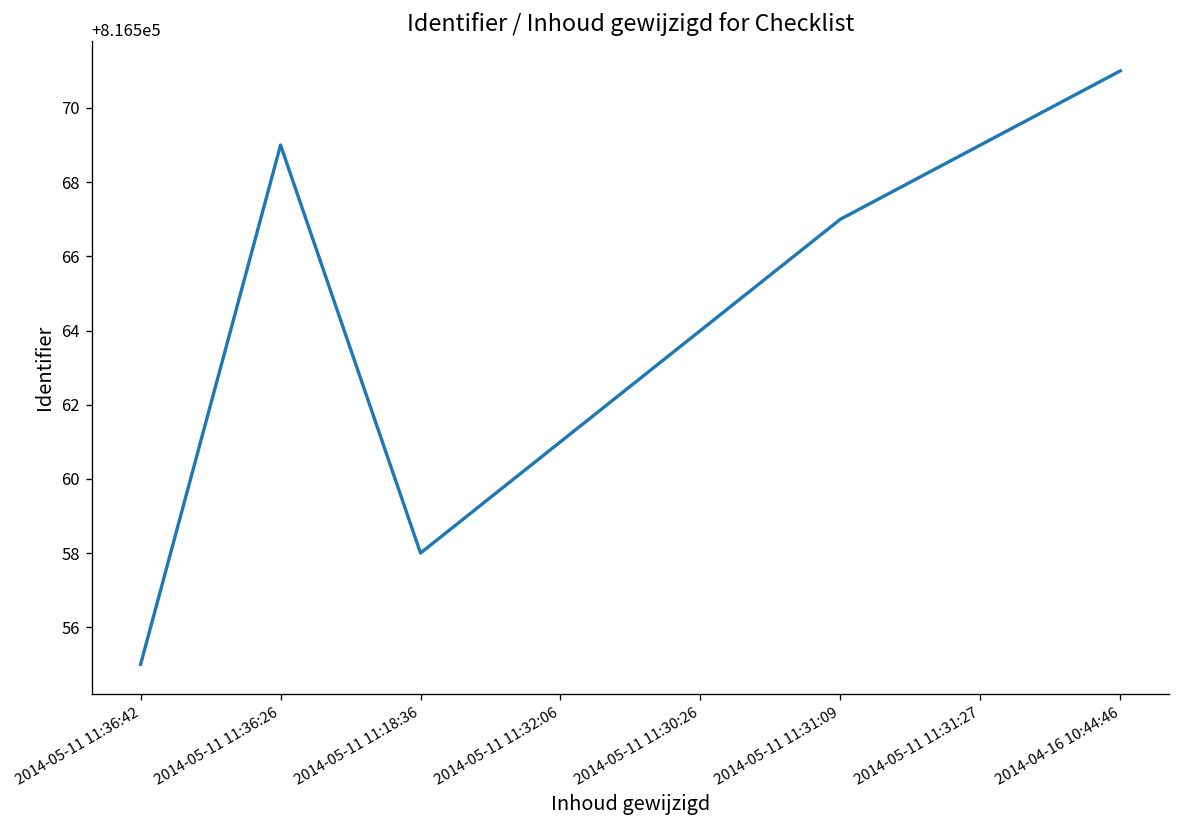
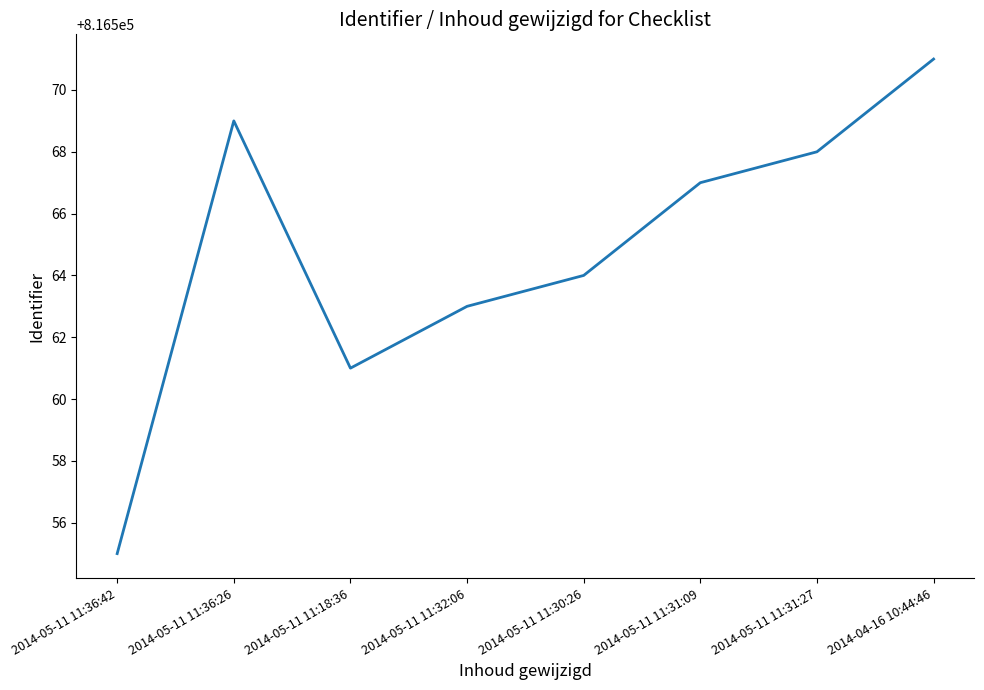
  {
    "2014-05-11 11:36:42": 816555,
    "2014-05-11 11:36:26": 816569,
-   "2014-05-11 11:18:36": 816558,
-   "2014-05-11 11:32:06": 816561,
+   "2014-05-11 11:18:36": 816561,
+   "2014-05-11 11:32:06": 816563,
    "2014-05-11 11:30:26": 816564,
    "2014-05-11 11:31:09": 816567,
-   "2014-05-11 11:31:27": 816569,
+   "2014-05-11 11:31:27": 816568,
    "2014-04-16 10:44:46": 816571
  }
